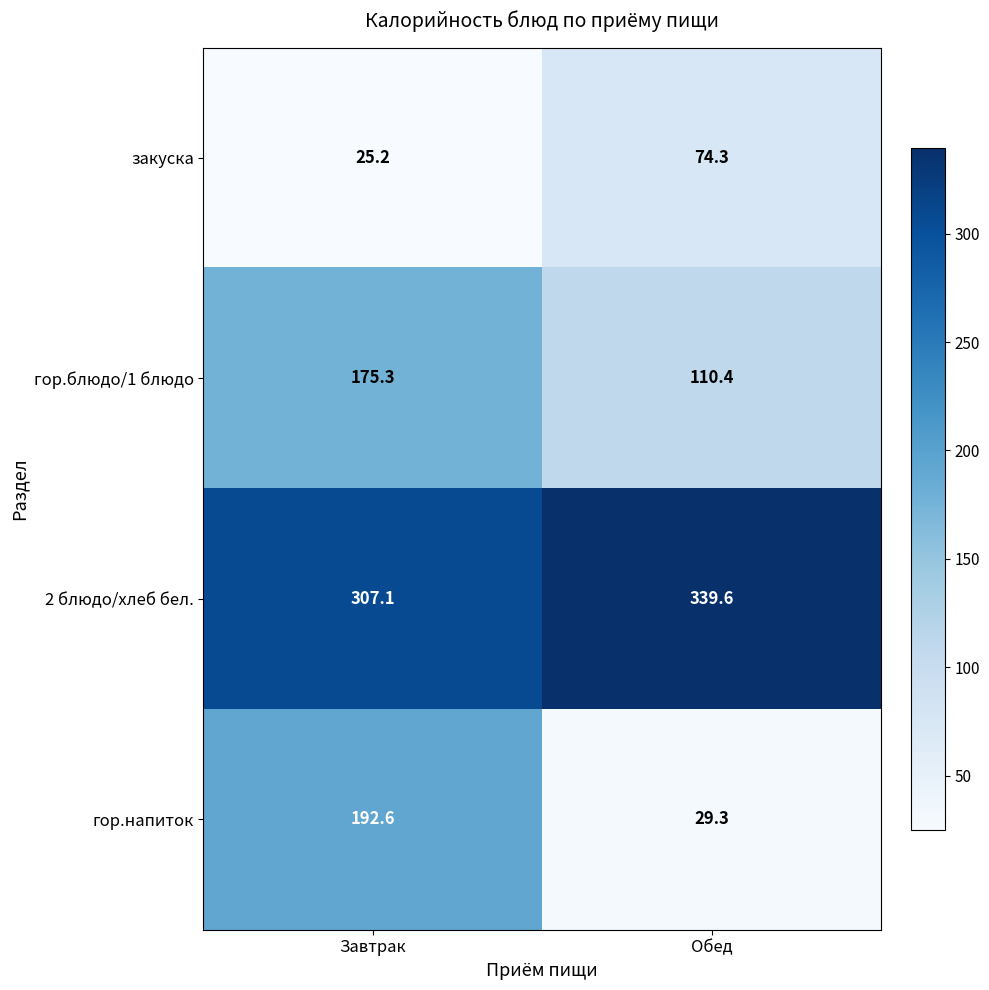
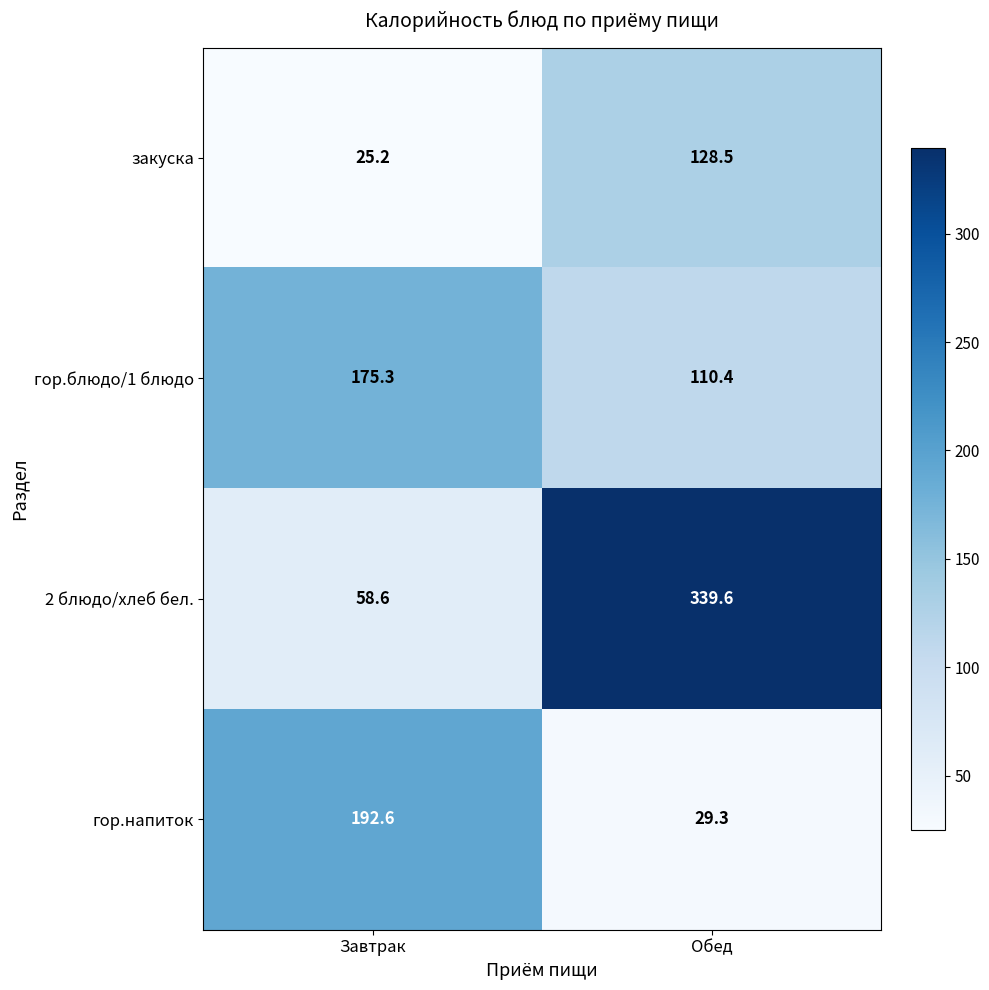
  {
    "закуска": {
      "Завтрак": 25.2,
-     "Обед": 74.3
+     "Обед": 128.5
    },
    "гор.блюдо/1 блюдо": {
      "Завтрак": 175.3,
      "Обед": 110.4
    },
    "2 блюдо/хлеб бел.": {
-     "Завтрак": 307.1,
+     "Завтрак": 58.6,
      "Обед": 339.6
    },
    "гор.напиток": {
      "Завтрак": 192.6,
      "Обед": 29.3
    }
  }
